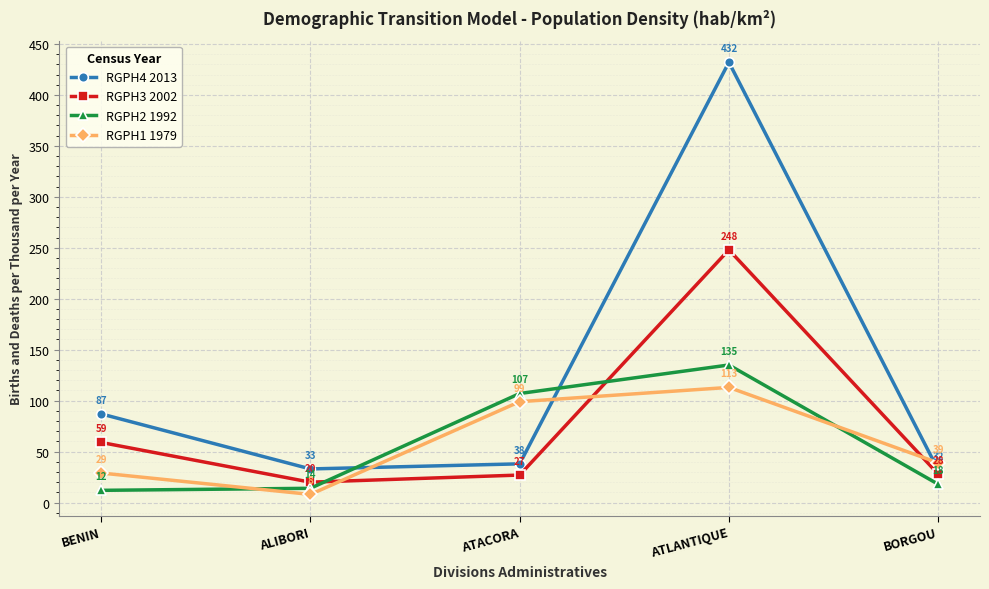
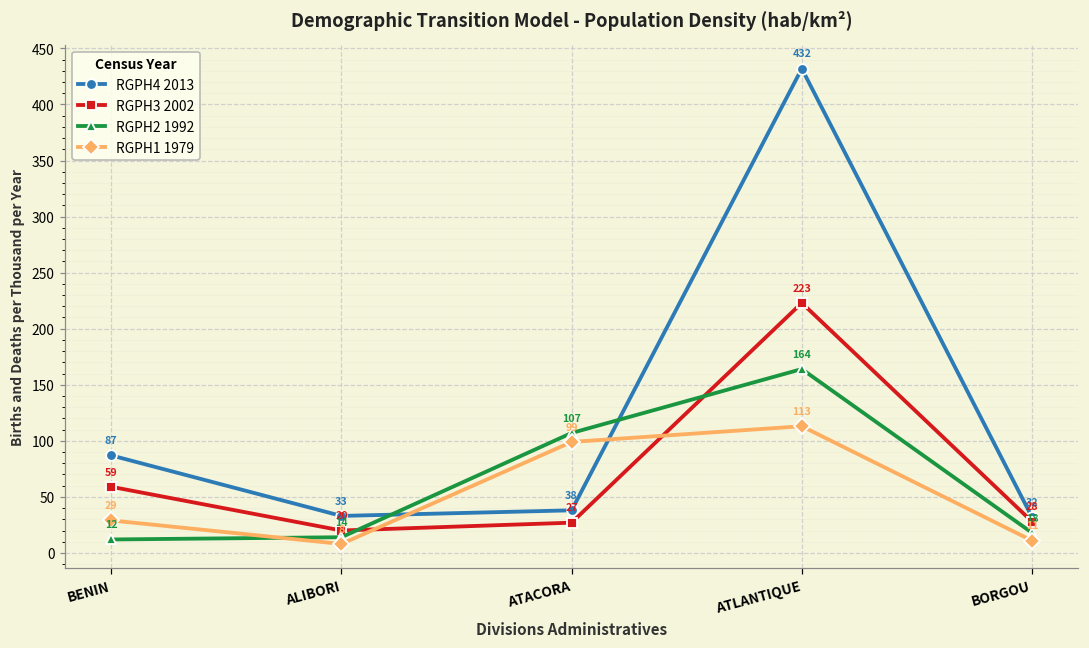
  {
    "RGPH4 2013": {
      "BENIN": 87,
      "ALIBORI": 33,
      "ATACORA": 38,
      "ATLANTIQUE": 432
    },
    "RGPH3 2002": {
      "BENIN": 59,
-     "ATLANTIQUE": 248
+     "ATLANTIQUE": 223
    },
    "RGPH2 1992": {
      "ATACORA": 107,
-     "ATLANTIQUE": 135
+     "ATLANTIQUE": 164
    },
    "RGPH1 1979": {
      "BENIN": 29,
      "ATLANTIQUE": 113,
-     "BORGOU": 39
+     "BORGOU": 11
    }
  }
